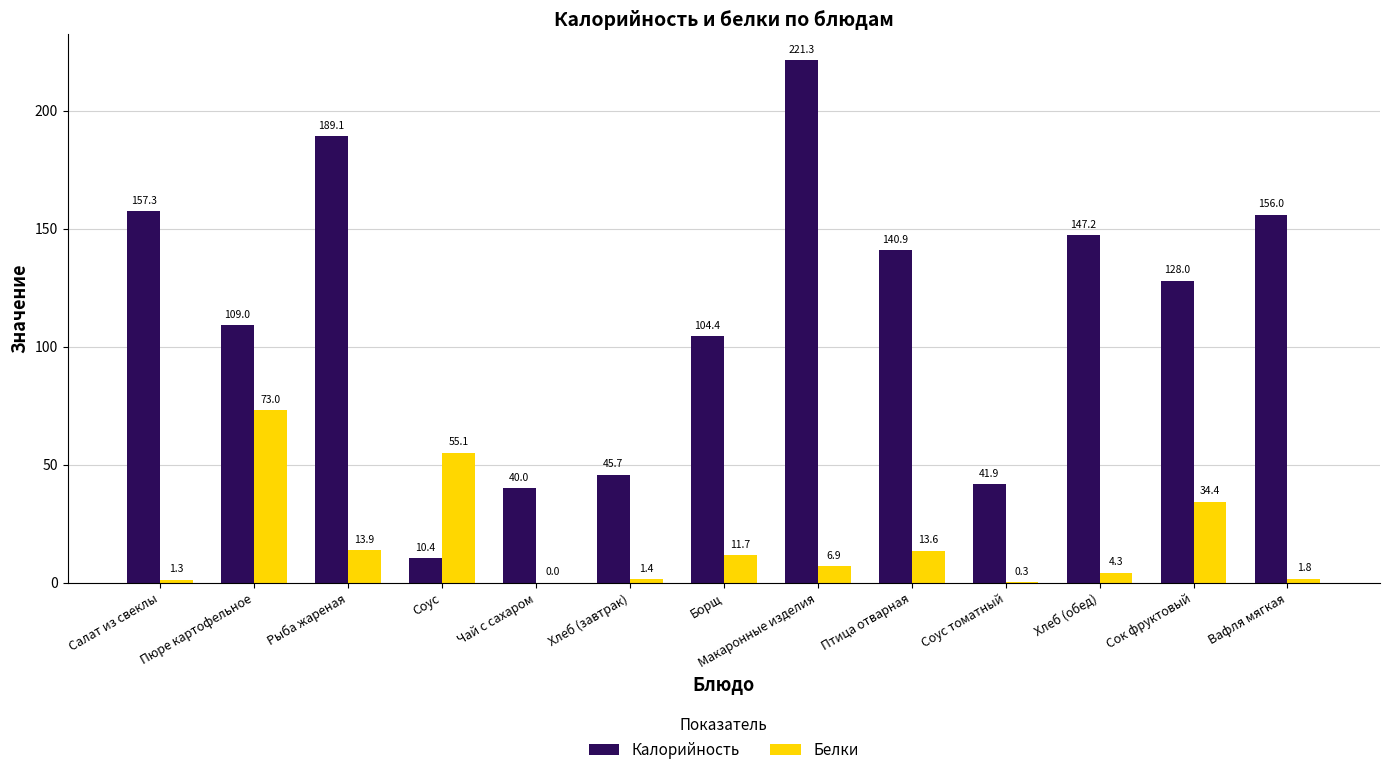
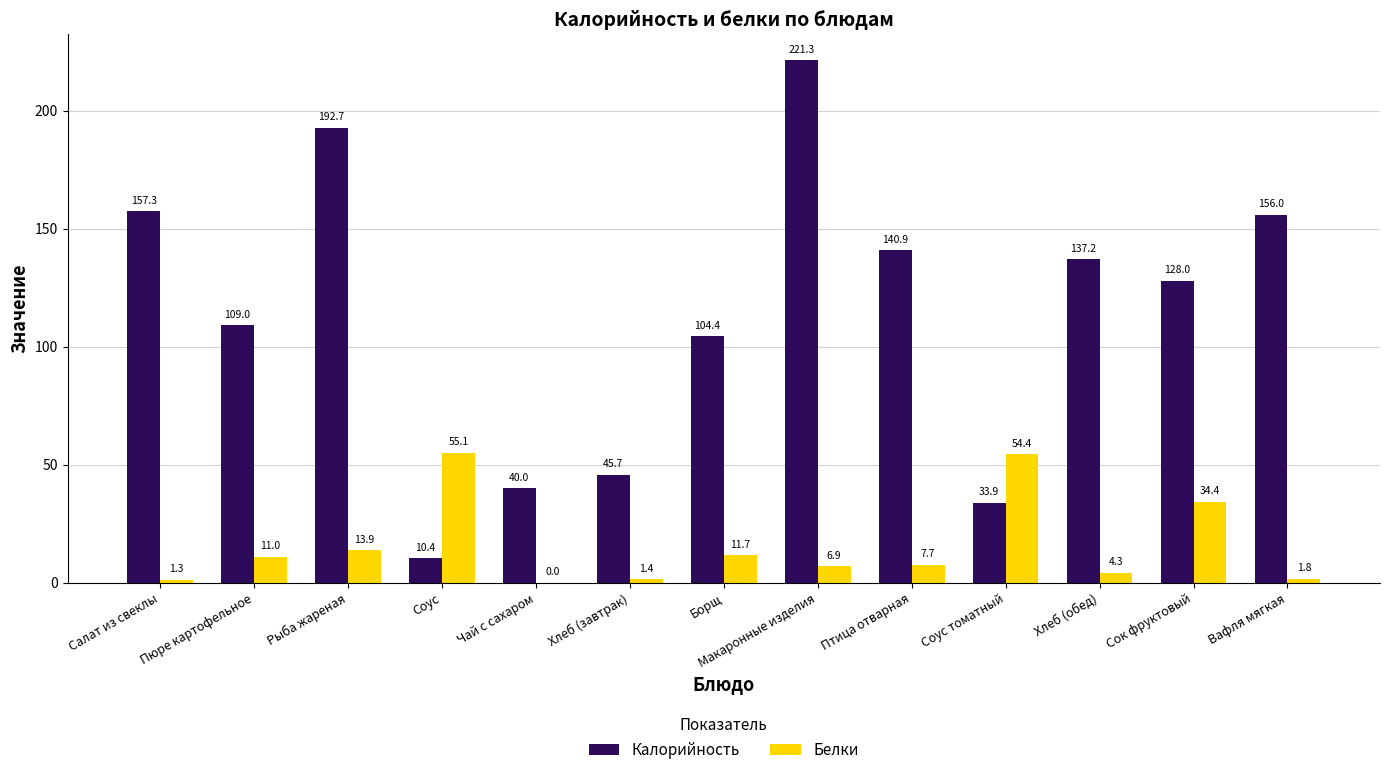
  {
    "Калорийность": {
      "Салат из свеклы": 157.3,
      "Пюре картофельное": 109.0,
-     "Рыба жареная": 189.1,
+     "Рыба жареная": 192.7,
      "Соус": 10.4,
      "Чай с сахаром": 40.0,
      "Хлеб (завтрак)": 45.7,
      "Борщ": 104.4,
      "Макаронные изделия": 221.3,
      "Птица отварная": 140.9,
-     "Соус томатный": 41.9,
-     "Хлеб (обед)": 147.2,
+     "Соус томатный": 33.9,
+     "Хлеб (обед)": 137.2,
      "Сок фруктовый": 128.0,
      "Вафля мягкая": 156.0
    },
    "Белки": {
      "Салат из свеклы": 1.3,
-     "Пюре картофельное": 73.0,
+     "Пюре картофельное": 11.0,
      "Рыба жареная": 13.9,
      "Соус": 55.1,
      "Чай с сахаром": 0.0,
      "Хлеб (завтрак)": 1.4,
      "Борщ": 11.7,
      "Макаронные изделия": 6.9,
-     "Птица отварная": 13.6,
-     "Соус томатный": 0.3,
+     "Птица отварная": 7.7,
+     "Соус томатный": 54.4,
      "Хлеб (обед)": 4.3,
      "Сок фруктовый": 34.4,
      "Вафля мягкая": 1.8
    }
  }
